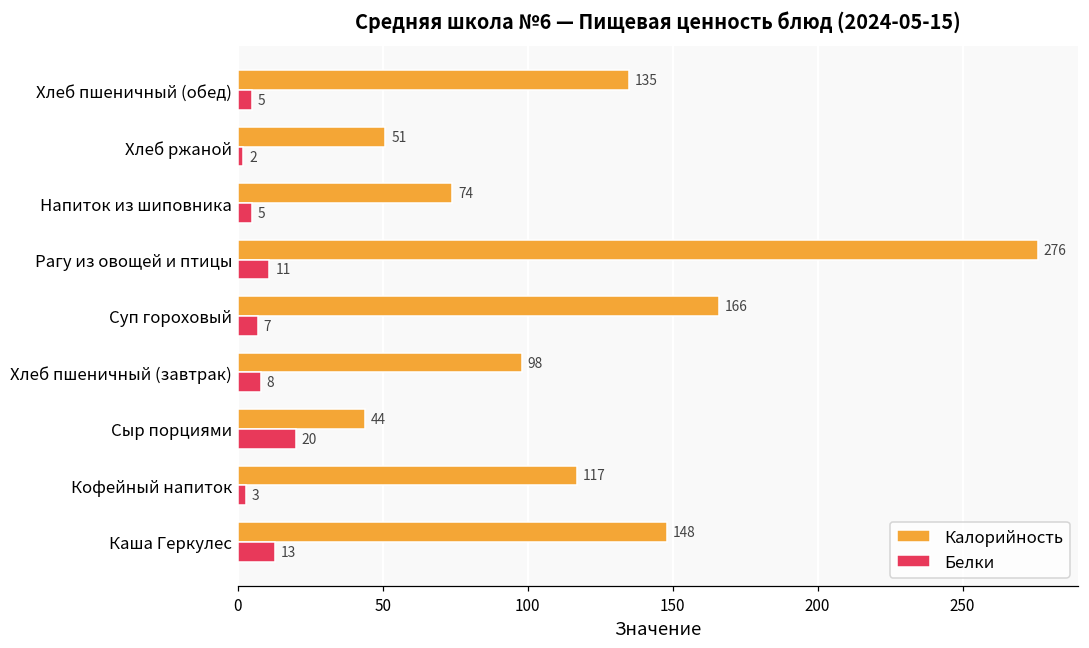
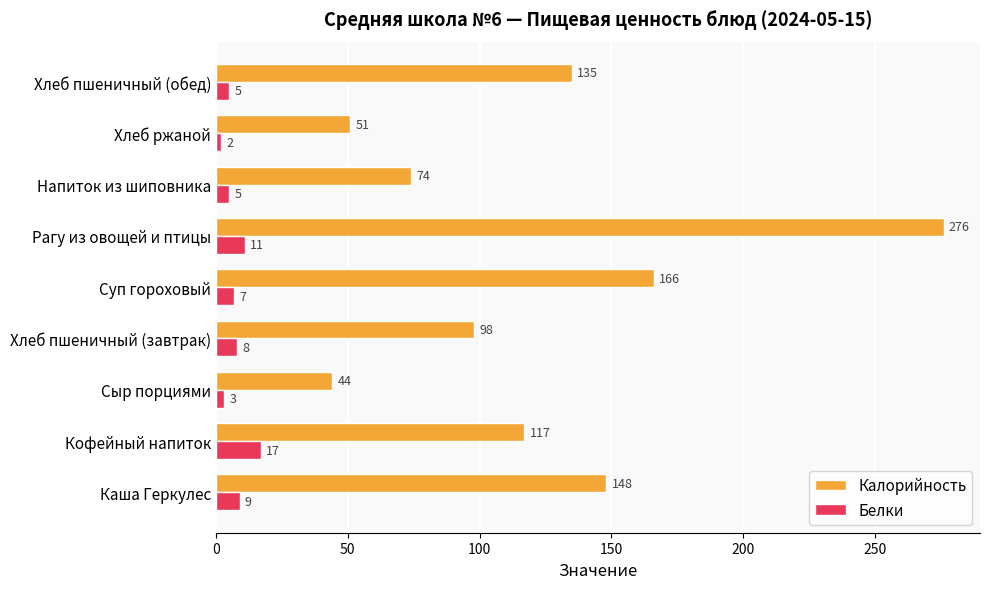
  {
    "Калорийность": {
      "Хлеб пшеничный (обед)": 135,
      "Хлеб ржаной": 51,
      "Напиток из шиповника": 74,
      "Рагу из овощей и птицы": 276,
      "Суп гороховый": 166,
      "Хлеб пшеничный (завтрак)": 98,
      "Сыр порциями": 44,
      "Кофейный напиток": 117,
      "Каша Геркулес": 148
    },
    "Белки": {
      "Хлеб пшеничный (обед)": 5,
      "Хлеб ржаной": 2,
      "Напиток из шиповника": 5,
      "Рагу из овощей и птицы": 11,
      "Суп гороховый": 7,
      "Хлеб пшеничный (завтрак)": 8,
-     "Сыр порциями": 20,
-     "Кофейный напиток": 3,
-     "Каша Геркулес": 13
+     "Сыр порциями": 3,
+     "Кофейный напиток": 17,
+     "Каша Геркулес": 9
    }
  }
